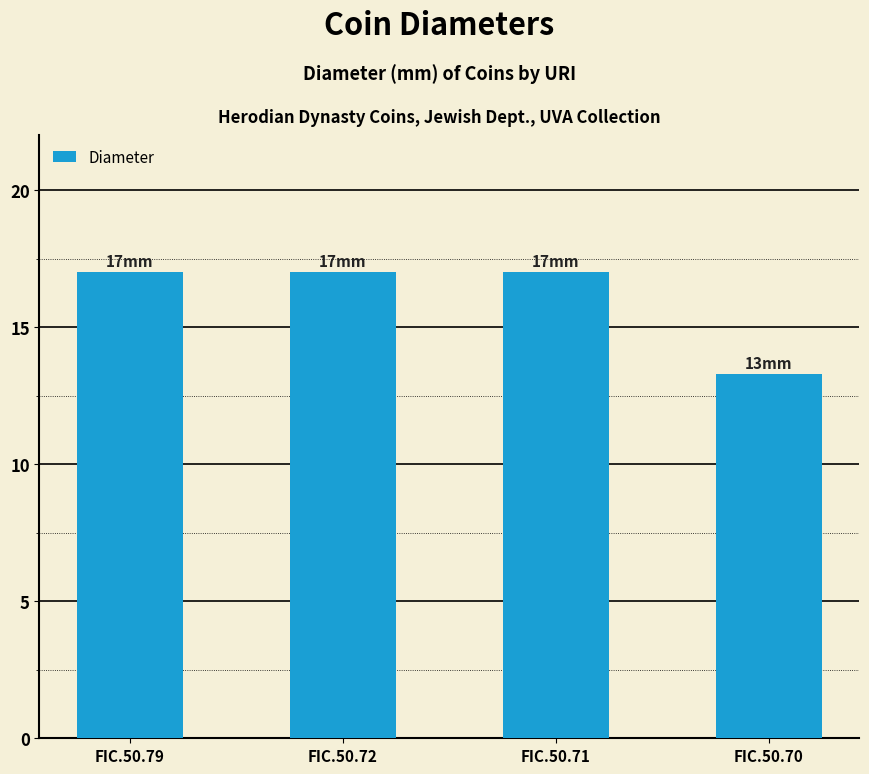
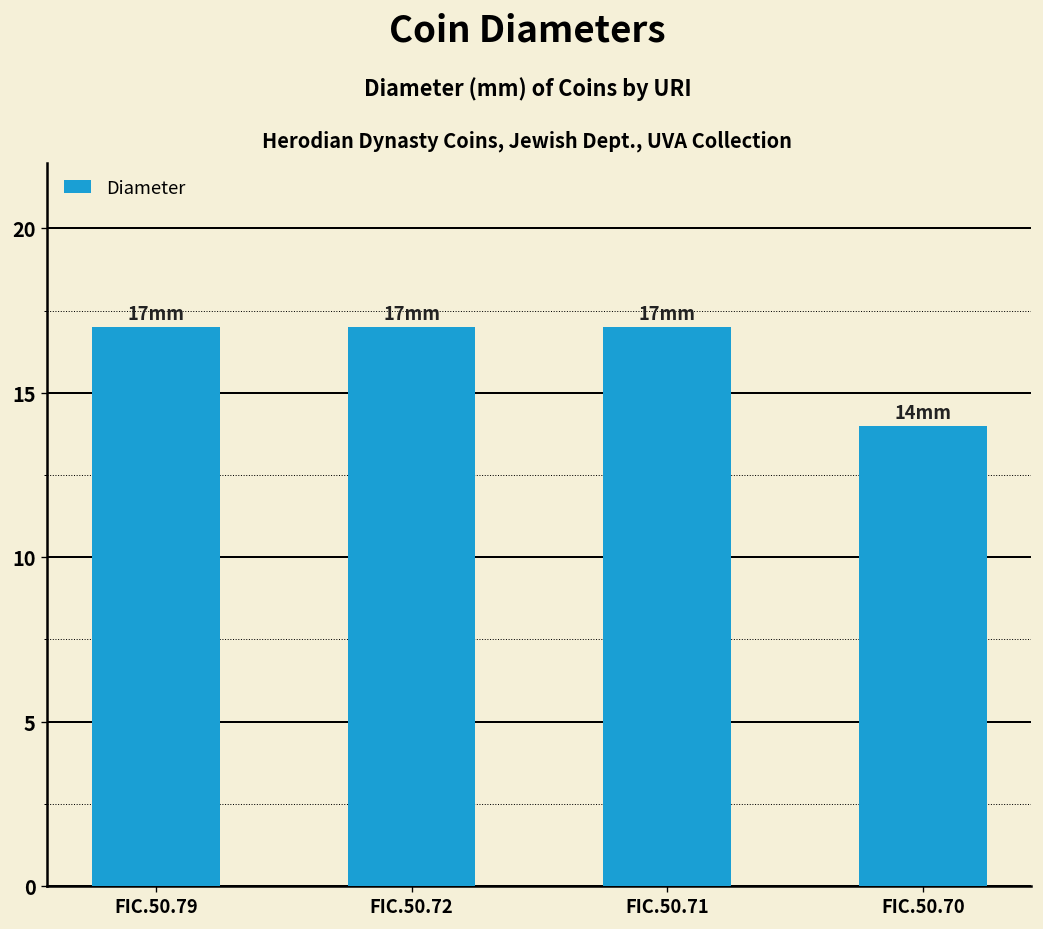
  {
    "FIC.50.79": 17,
    "FIC.50.72": 17,
    "FIC.50.71": 17,
-   "FIC.50.70": 13
+   "FIC.50.70": 14
  }
